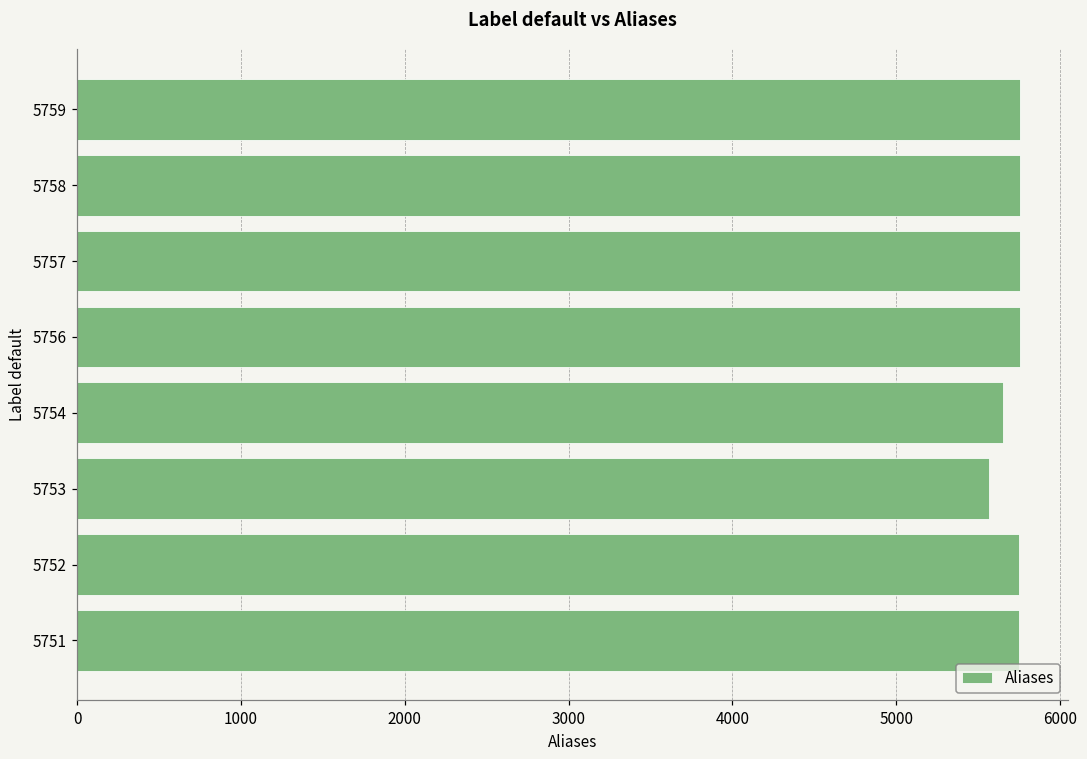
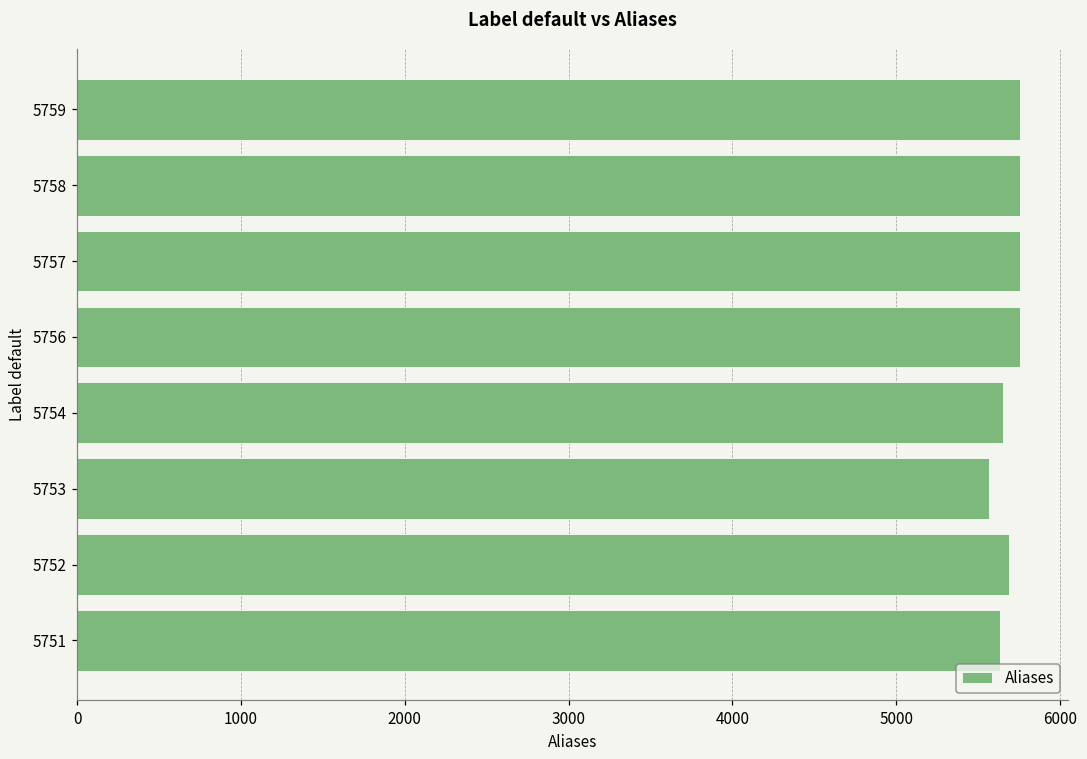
  {
    "5759": 5760,
    "5758": 5760,
    "5757": 5760,
    "5756": 5760,
    "5754": 5650,
    "5753": 5570,
-   "5752": 5750,
-   "5751": 5750
+   "5752": 5690,
+   "5751": 5630
  }
